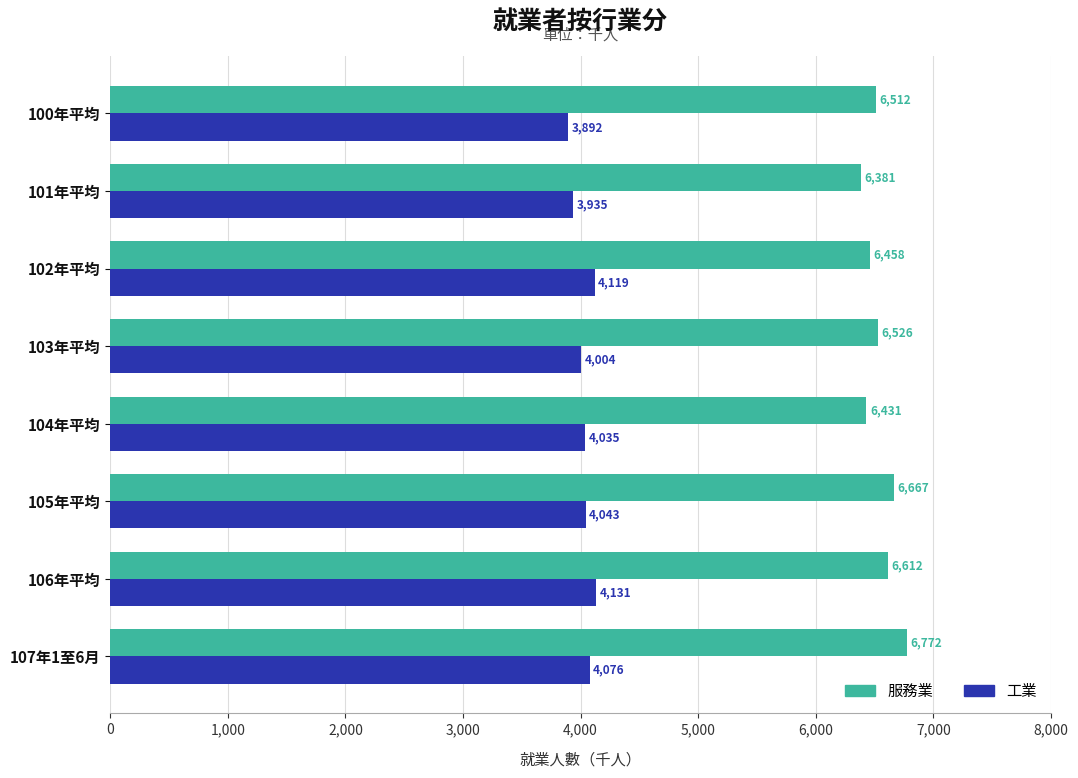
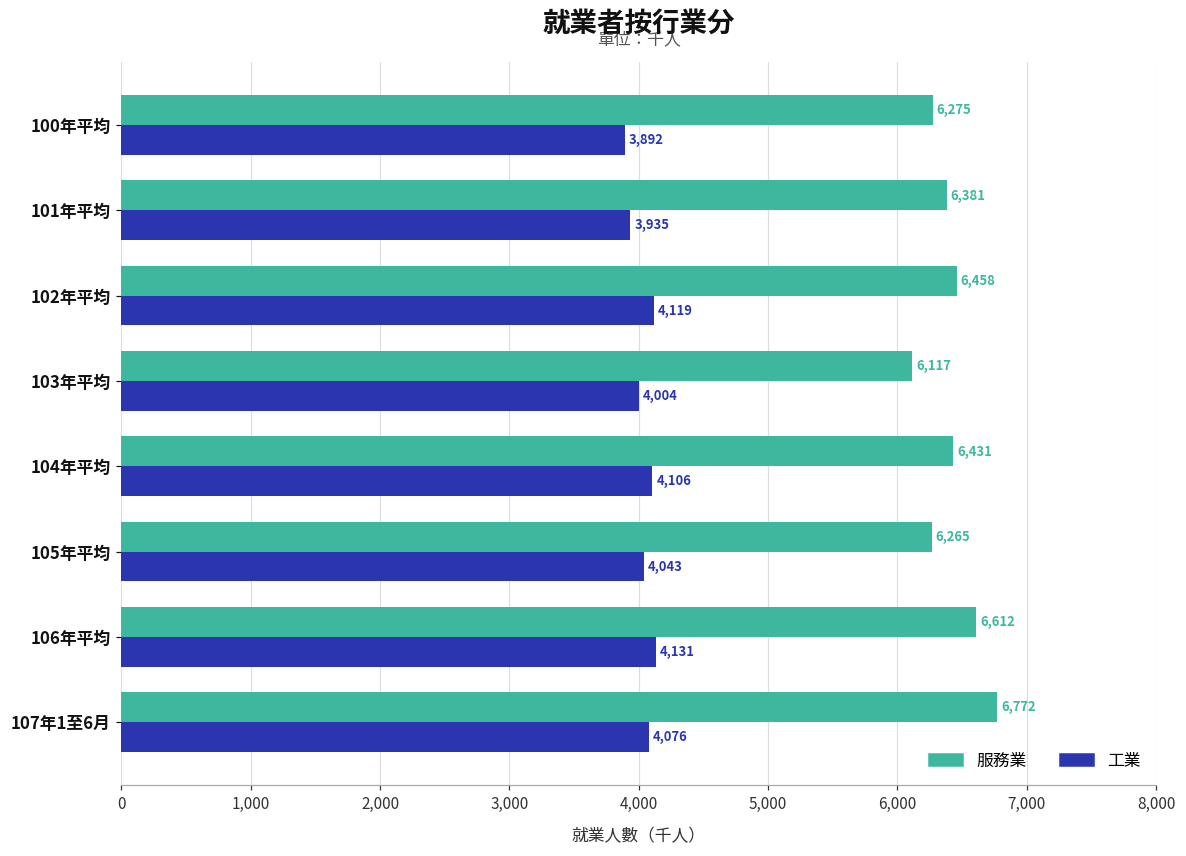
  {
    "服務業": {
-     "100年平均": "6,512",
+     "100年平均": "6,275",
      "101年平均": "6,381",
      "102年平均": "6,458",
-     "103年平均": "6,526",
+     "103年平均": "6,117",
      "104年平均": "6,431",
-     "105年平均": "6,667",
+     "105年平均": "6,265",
      "106年平均": "6,612",
      "107年1至6月": "6,772"
    },
    "工業": {
      "100年平均": "3,892",
      "101年平均": "3,935",
      "102年平均": "4,119",
      "103年平均": "4,004",
-     "104年平均": "4,035",
+     "104年平均": "4,106",
      "105年平均": "4,043",
      "106年平均": "4,131",
      "107年1至6月": "4,076"
    }
  }
